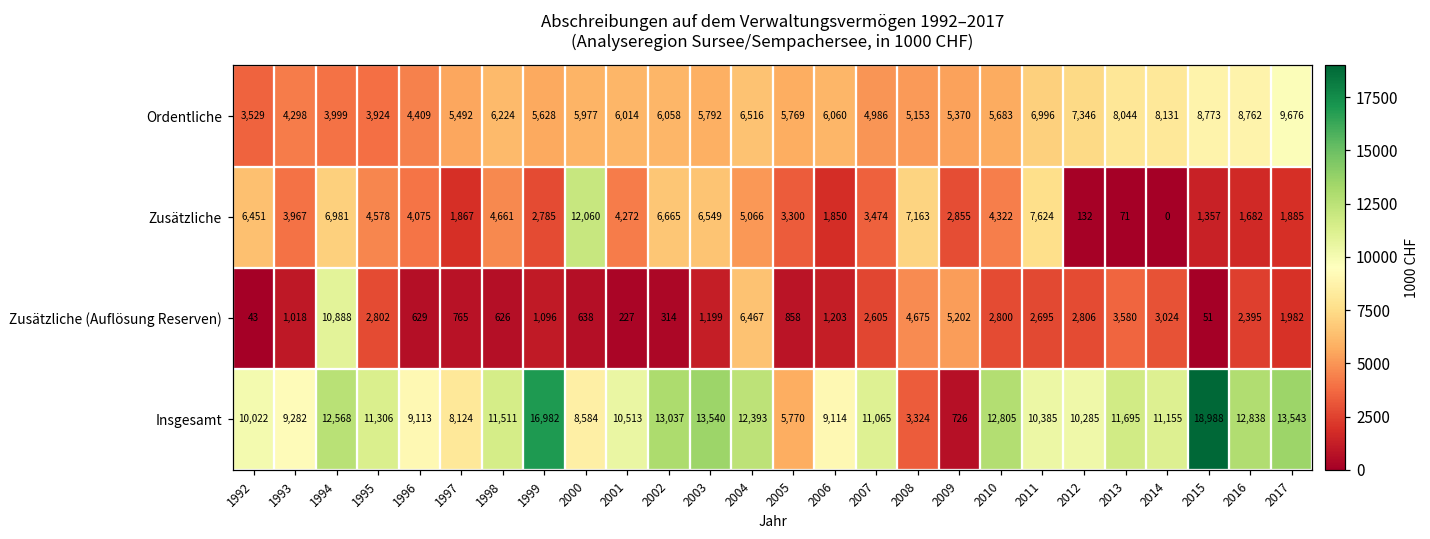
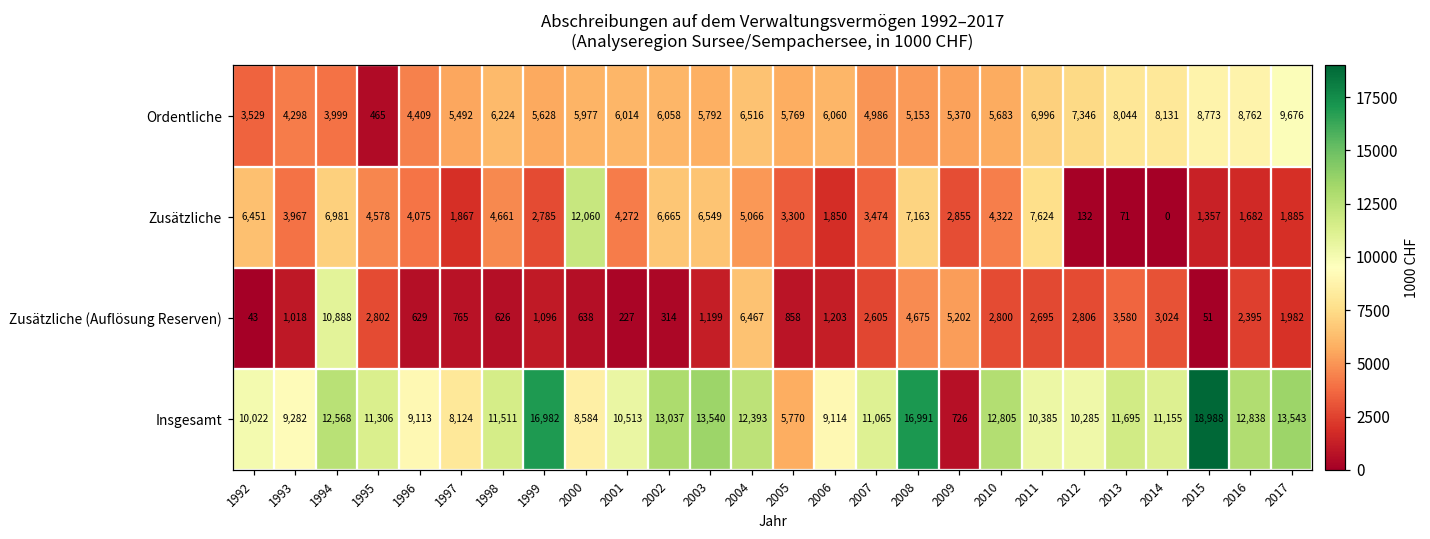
  {
    "Ordentliche": {
      "1992": "3,529",
      "1993": "4,298",
      "1994": "3,999",
-     "1995": "3,924",
+     "1995": "465",
      "1996": "4,409",
      "1997": "5,492",
      "1998": "6,224",
      "1999": "5,628",
      "2000": "5,977",
      "2001": "6,014",
      "2002": "6,058",
      "2003": "5,792",
      "2004": "6,516",
      "2005": "5,769",
      "2006": "6,060",
      "2007": "4,986",
      "2008": "5,153",
      "2009": "5,370",
      "2010": "5,683",
      "2011": "6,996",
      "2012": "7,346",
      "2013": "8,044",
      "2014": "8,131",
      "2015": "8,773",
      "2016": "8,762",
      "2017": "9,676"
    },
    "Zusätzliche": {
      "1992": "6,451",
      "1993": "3,967",
      "1994": "6,981",
      "1995": "4,578",
      "1996": "4,075",
      "1997": "1,867",
      "1998": "4,661",
      "1999": "2,785",
      "2000": "12,060",
      "2001": "4,272",
      "2002": "6,665",
      "2003": "6,549",
      "2004": "5,066",
      "2005": "3,300",
      "2006": "1,850",
      "2007": "3,474",
      "2008": "7,163",
      "2009": "2,855",
      "2010": "4,322",
      "2011": "7,624",
      "2012": "132",
      "2013": "71",
      "2014": "0",
      "2015": "1,357",
      "2016": "1,682",
      "2017": "1,885"
    },
    "Zusätzliche (Auflösung Reserven)": {
      "1992": "43",
      "1993": "1,018",
      "1994": "10,888",
      "1995": "2,802",
      "1996": "629",
      "1997": "765",
      "1998": "626",
      "1999": "1,096",
      "2000": "638",
      "2001": "227",
      "2002": "314",
      "2003": "1,199",
      "2004": "6,467",
      "2005": "858",
      "2006": "1,203",
      "2007": "2,605",
      "2008": "4,675",
      "2009": "5,202",
      "2010": "2,800",
      "2011": "2,695",
      "2012": "2,806",
      "2013": "3,580",
      "2014": "3,024",
      "2015": "51",
      "2016": "2,395",
      "2017": "1,982"
    },
    "Insgesamt": {
      "1992": "10,022",
      "1993": "9,282",
      "1994": "12,568",
      "1995": "11,306",
      "1996": "9,113",
      "1997": "8,124",
      "1998": "11,511",
      "1999": "16,982",
      "2000": "8,584",
      "2001": "10,513",
      "2002": "13,037",
      "2003": "13,540",
      "2004": "12,393",
      "2005": "5,770",
      "2006": "9,114",
      "2007": "11,065",
-     "2008": "3,324",
+     "2008": "16,991",
      "2009": "726",
      "2010": "12,805",
      "2011": "10,385",
      "2012": "10,285",
      "2013": "11,695",
      "2014": "11,155",
      "2015": "18,988",
      "2016": "12,838",
      "2017": "13,543"
    }
  }
